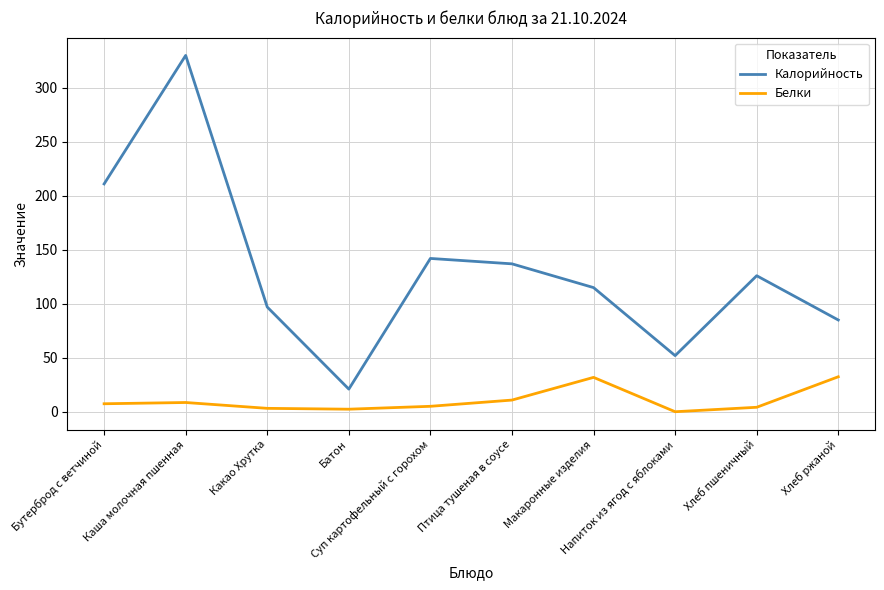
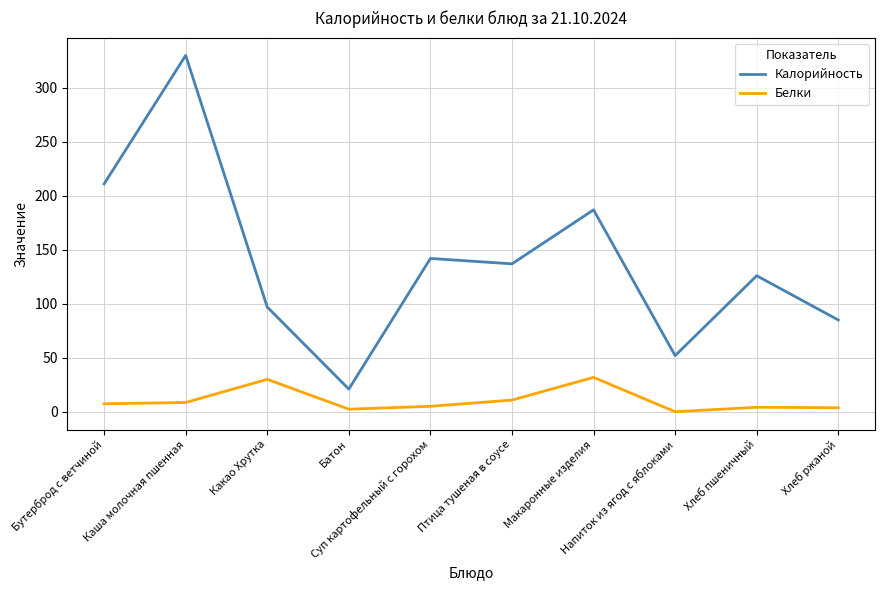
  {
    "Калорийность": {
      "Бутерброд с ветчиной": 211,
      "Каша молочная пшенная": 330,
      "Какао Хрутка": 97,
      "Батон": 21,
      "Суп картофельный с горохом": 142,
      "Птица тушеная в соусе": 137,
-     "Макаронные изделия": 115,
+     "Макаронные изделия": 187,
      "Напиток из ягод с яблоками": 52,
      "Хлеб пшеничный": 126,
      "Хлеб ржаной": 85
    },
    "Белки": {
      "Бутерброд с ветчиной": 7,
      "Каша молочная пшенная": 9,
-     "Какао Хрутка": 3,
+     "Какао Хрутка": 30,
      "Батон": 2,
      "Суп картофельный с горохом": 5,
      "Птица тушеная в соусе": 11,
      "Макаронные изделия": 32,
      "Напиток из ягод с яблоками": 0,
      "Хлеб пшеничный": 4,
-     "Хлеб ржаной": 32
+     "Хлеб ржаной": 4
    }
  }
